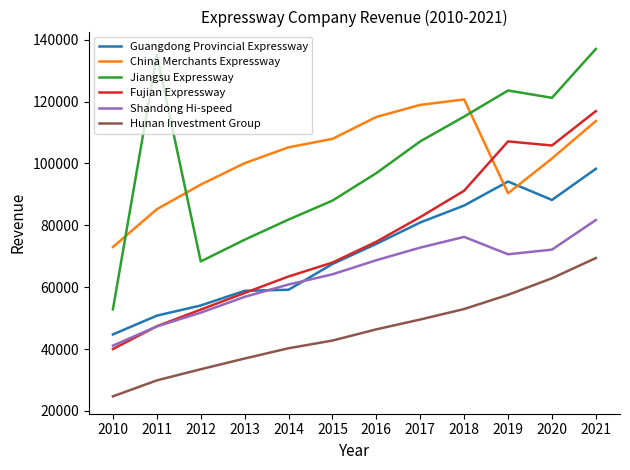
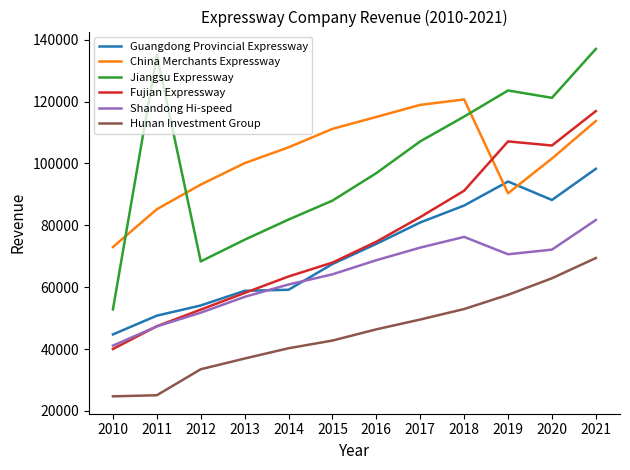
  {
    "Guangdong Provincial Expressway": {
      "2010": 45000,
      "2011": 51000,
      "2012": 54000,
      "2014": 59000,
      "2017": 81000,
      "2018": 86000,
      "2019": 94000,
      "2020": 88000,
      "2021": 98000
    },
    "China Merchants Expressway": {
      "2010": 73000,
      "2011": 85000,
      "2012": 93000,
      "2013": 100000,
      "2014": 105000,
-     "2015": 108000,
+     "2015": 111000,
      "2016": 115000,
      "2017": 119000,
      "2018": 121000,
      "2019": 90000,
      "2020": 102000,
      "2021": 114000
    },
    "Jiangsu Expressway": {
      "2010": 53000,
      "2012": 68000,
      "2013": 75000,
      "2014": 82000,
      "2015": 88000,
      "2016": 97000,
      "2017": 107000,
      "2018": 115000,
      "2019": 124000,
      "2020": 121000,
      "2021": 137000
    },
    "Fujian Expressway": {
      "2010": 40000,
      "2012": 53000,
      "2014": 63000,
      "2017": 83000,
      "2018": 91000,
      "2019": 107000,
      "2020": 106000,
      "2021": 117000
    },
    "Shandong Hi-speed": {
      "2010": 41000,
      "2012": 52000,
      "2013": 57000,
      "2014": 61000,
      "2015": 64000,
      "2016": 69000,
      "2017": 73000,
      "2018": 76000,
      "2019": 71000,
      "2020": 72000,
      "2021": 82000
    },
    "Hunan Investment Group": {
      "2010": 25000,
-     "2011": 30000,
+     "2011": 25000,
      "2012": 33000,
      "2013": 37000,
      "2014": 40000,
      "2015": 43000,
      "2016": 46000,
      "2017": 50000,
      "2018": 53000,
      "2019": 58000,
      "2020": 63000,
      "2021": 69000
    }
  }
